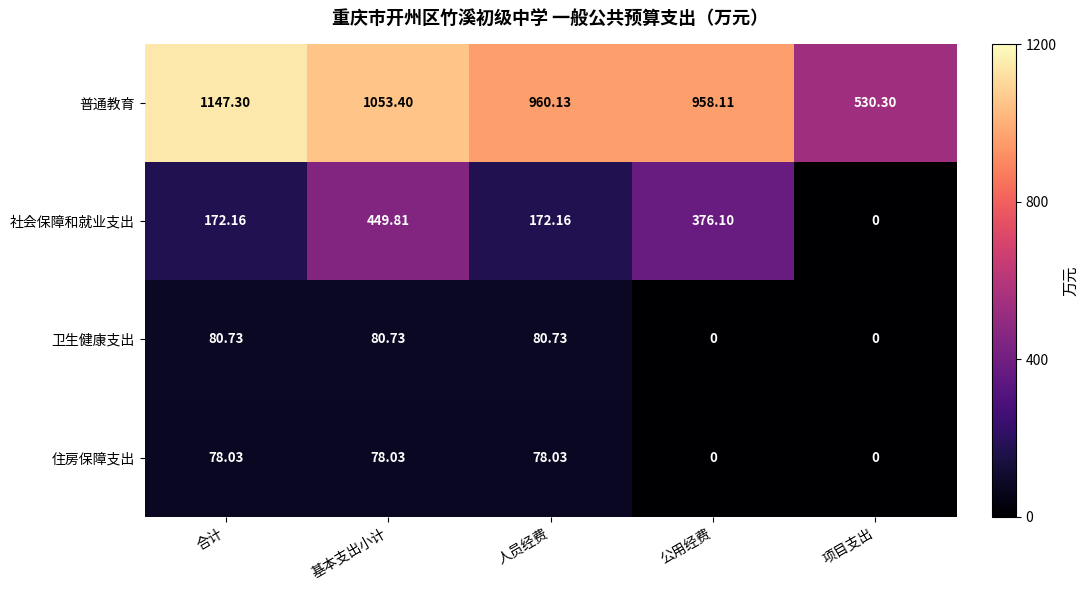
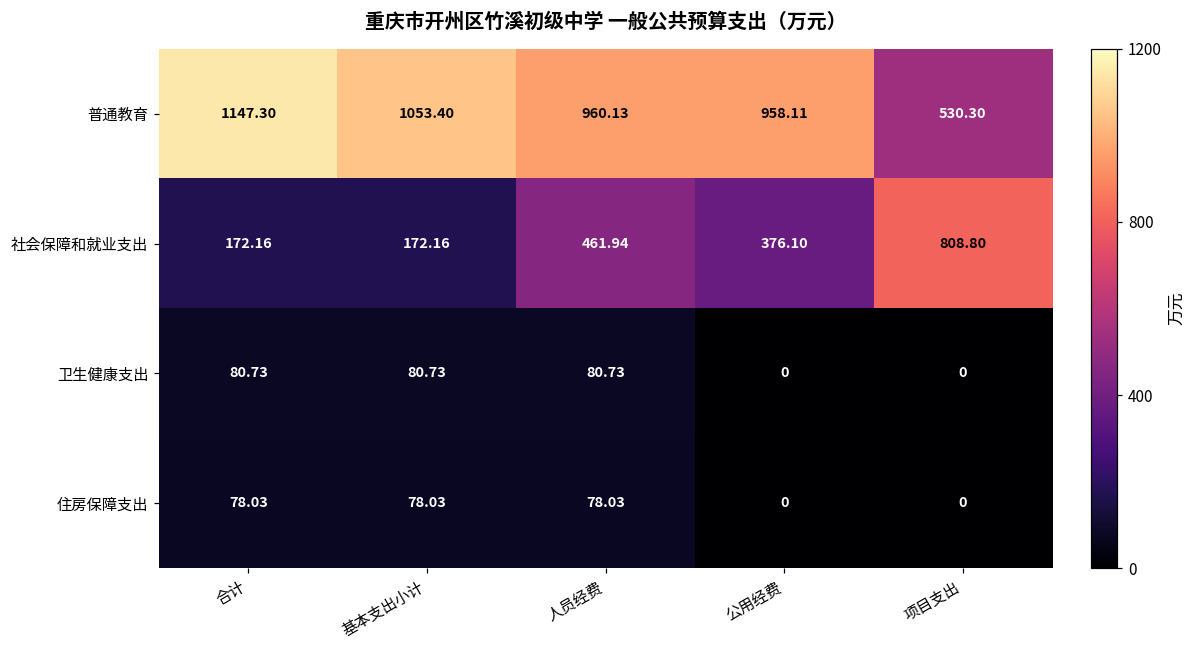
  {
    "普通教育": {
      "合计": 1147.30,
      "基本支出小计": 1053.40,
      "人员经费": 960.13,
      "公用经费": 958.11,
      "项目支出": 530.30
    },
    "社会保障和就业支出": {
      "合计": 172.16,
-     "基本支出小计": 449.81,
-     "人员经费": 172.16,
+     "基本支出小计": 172.16,
+     "人员经费": 461.94,
      "公用经费": 376.10,
-     "项目支出": 0
+     "项目支出": 808.80
    },
    "卫生健康支出": {
      "合计": 80.73,
      "基本支出小计": 80.73,
      "人员经费": 80.73,
      "公用经费": 0,
      "项目支出": 0
    },
    "住房保障支出": {
      "合计": 78.03,
      "基本支出小计": 78.03,
      "人员经费": 78.03,
      "公用经费": 0,
      "项目支出": 0
    }
  }
